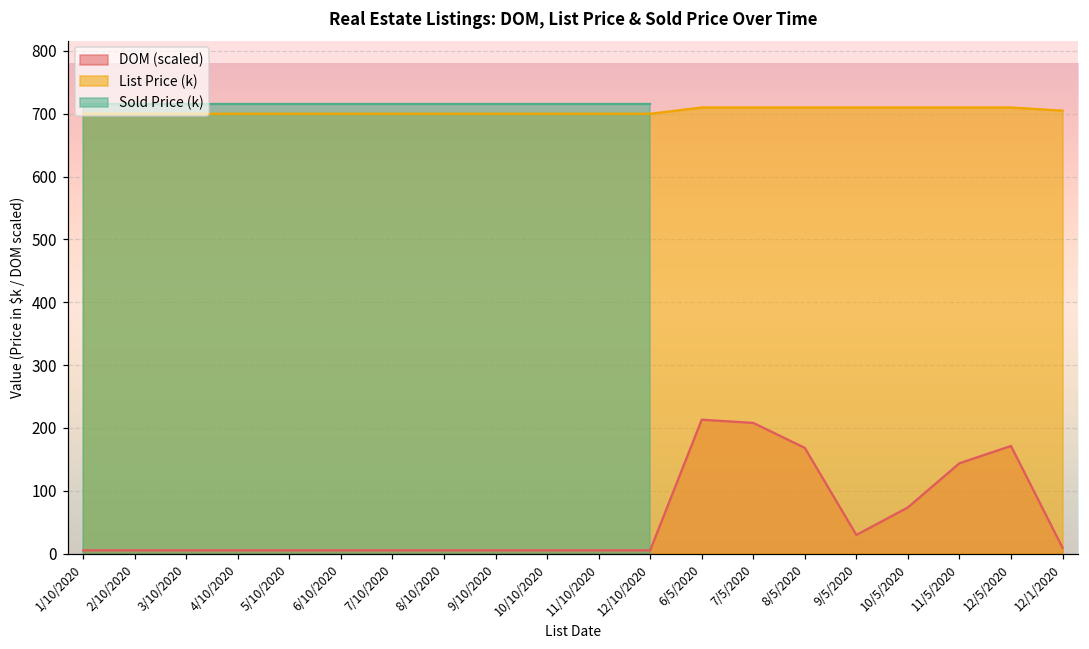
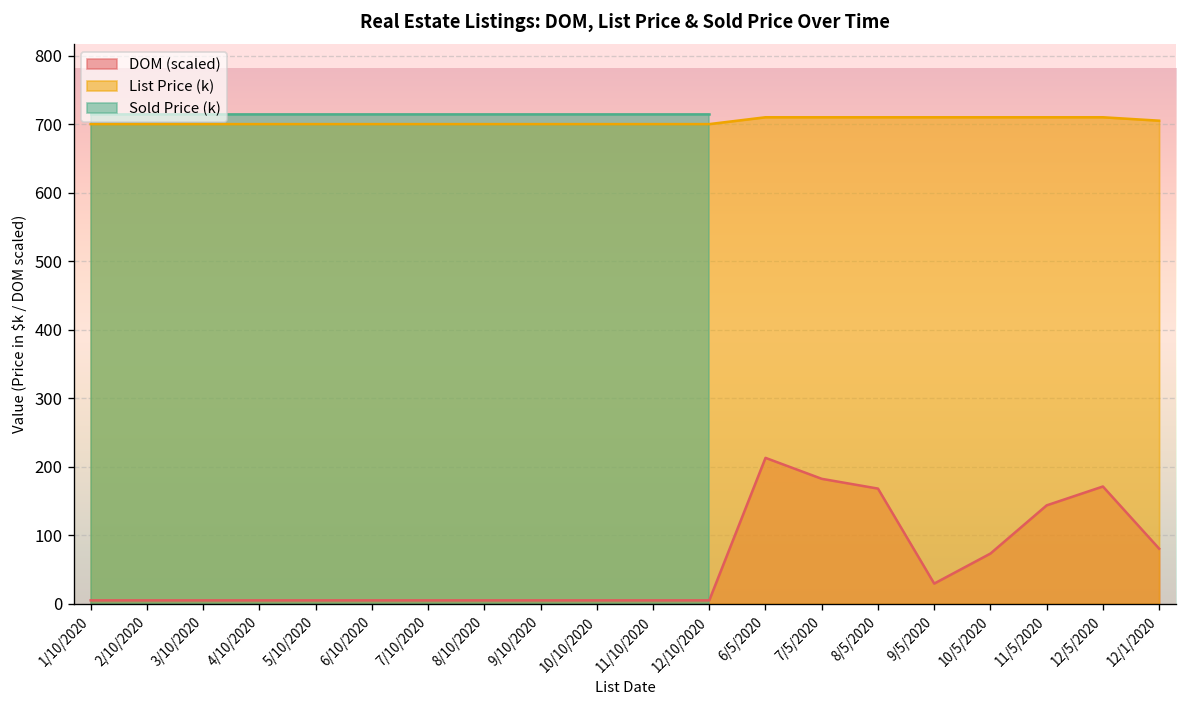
  {
    "DOM (scaled)": {
      "1/10/2020": 10,
      "2/10/2020": 10,
      "3/10/2020": 10,
      "4/10/2020": 10,
      "5/10/2020": 10,
      "6/10/2020": 10,
      "7/10/2020": 10,
      "8/10/2020": 10,
      "9/10/2020": 10,
      "10/10/2020": 10,
      "11/10/2020": 10,
      "12/10/2020": 10,
      "6/5/2020": 210,
-     "7/5/2020": 210,
+     "7/5/2020": 180,
      "8/5/2020": 170,
      "9/5/2020": 30,
      "10/5/2020": 70,
      "11/5/2020": 140,
      "12/5/2020": 170,
-     "12/1/2020": 10
+     "12/1/2020": 80
    },
    "List Price (k)": {
      "4/10/2020": 700,
      "5/10/2020": 700,
      "6/10/2020": 700,
      "7/10/2020": 700,
      "8/10/2020": 700,
      "9/10/2020": 700,
      "10/10/2020": 700,
      "11/10/2020": 700,
      "12/10/2020": 700,
      "6/5/2020": 710,
      "7/5/2020": 710,
      "8/5/2020": 710,
      "9/5/2020": 710,
      "10/5/2020": 710,
      "11/5/2020": 710,
      "12/5/2020": 710,
      "12/1/2020": 710
    },
    "Sold Price (k)": {
      "4/10/2020": 720,
      "5/10/2020": 720,
      "6/10/2020": 720,
      "7/10/2020": 720,
      "8/10/2020": 720,
      "9/10/2020": 720,
      "10/10/2020": 720,
      "11/10/2020": 720,
      "12/10/2020": 720
    }
  }
